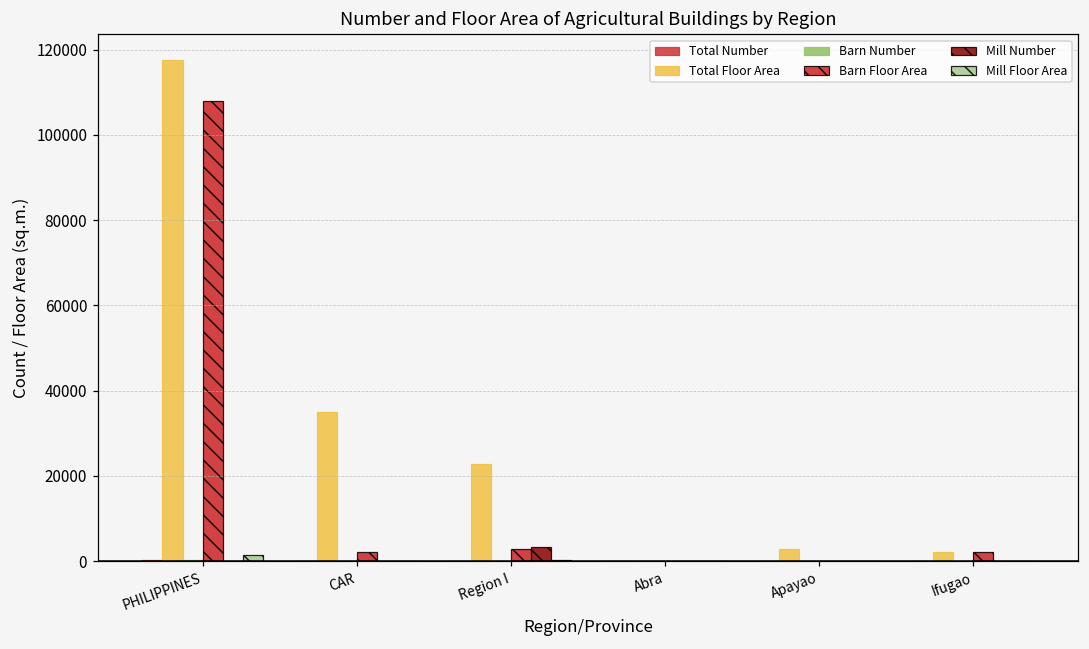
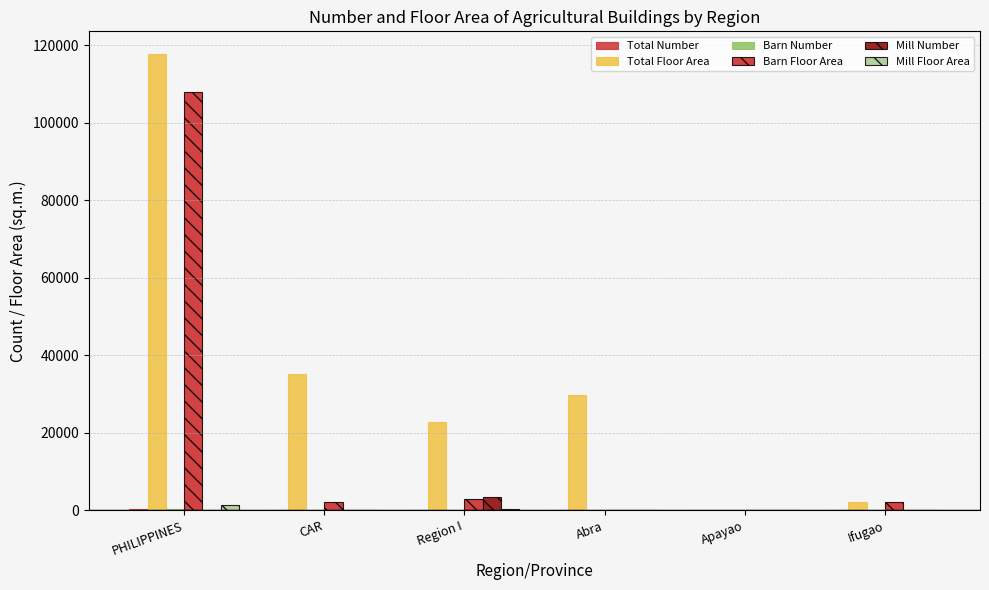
  {
    "Total Floor Area": {
      "PHILIPPINES": 118000,
      "CAR": 35000,
      "Region I": 23000,
-     "Abra": 0,
-     "Apayao": 3000,
+     "Abra": 30000,
+     "Apayao": 0,
      "Ifugao": 2000
    },
    "Mill Number": {
      "Region I": 3000,
      "Apayao": 0,
      "Ifugao": 0
    }
  }
